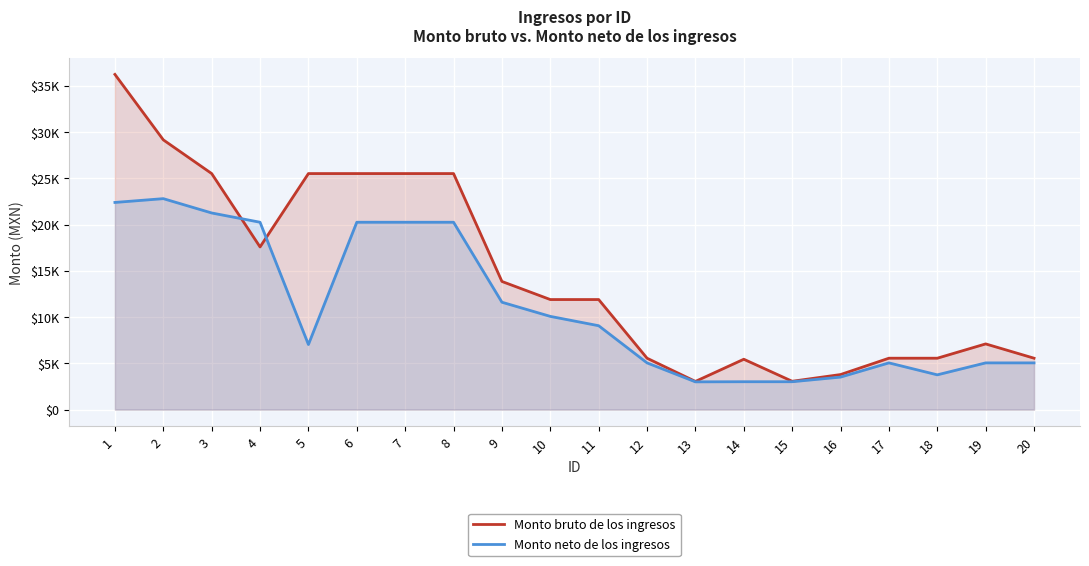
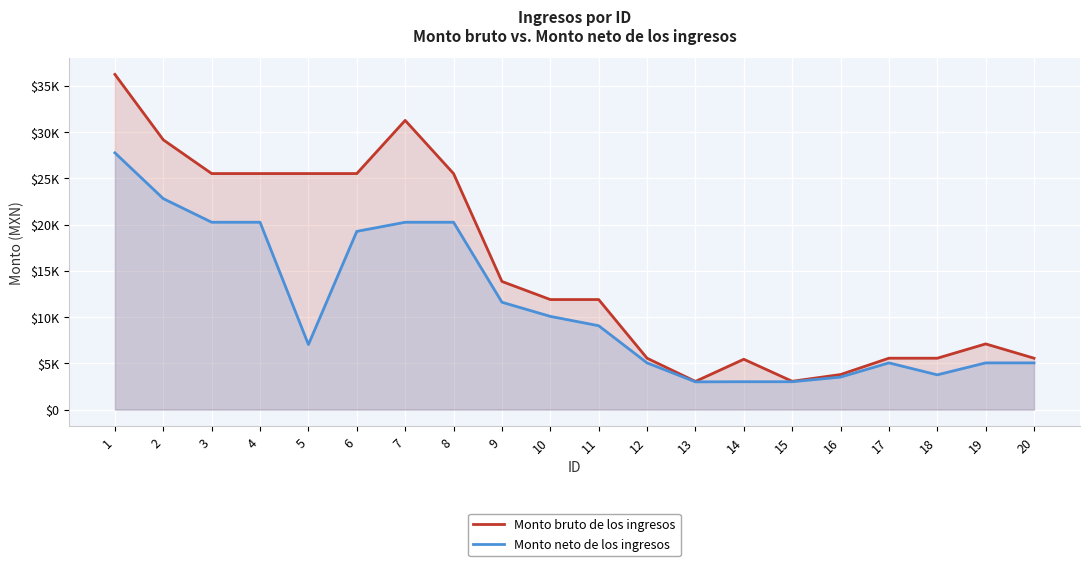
  {
    "Monto bruto de los ingresos": {
      "1": "$36000",
      "2": "$29000",
      "3": "$26000",
-     "4": "$18000",
+     "4": "$26000",
      "5": "$26000",
      "6": "$26000",
-     "7": "$26000",
+     "7": "$31000",
      "8": "$26000",
      "9": "$14000",
      "10": "$12000",
      "11": "$12000",
      "12": "$6000",
      "14": "$5000",
      "17": "$6000",
      "18": "$6000",
      "19": "$7000",
      "20": "$6000"
    },
    "Monto neto de los ingresos": {
-     "1": "$22000",
+     "1": "$28000",
      "2": "$23000",
-     "3": "$21000",
+     "3": "$20000",
      "4": "$20000",
      "5": "$7000",
-     "6": "$20000",
+     "6": "$19000",
      "7": "$20000",
      "8": "$20000",
      "9": "$12000",
      "10": "$10000",
      "11": "$9000",
      "12": "$5000",
      "14": "$3000",
      "17": "$5000",
      "18": "$4000",
      "19": "$5000",
      "20": "$5000"
    }
  }
